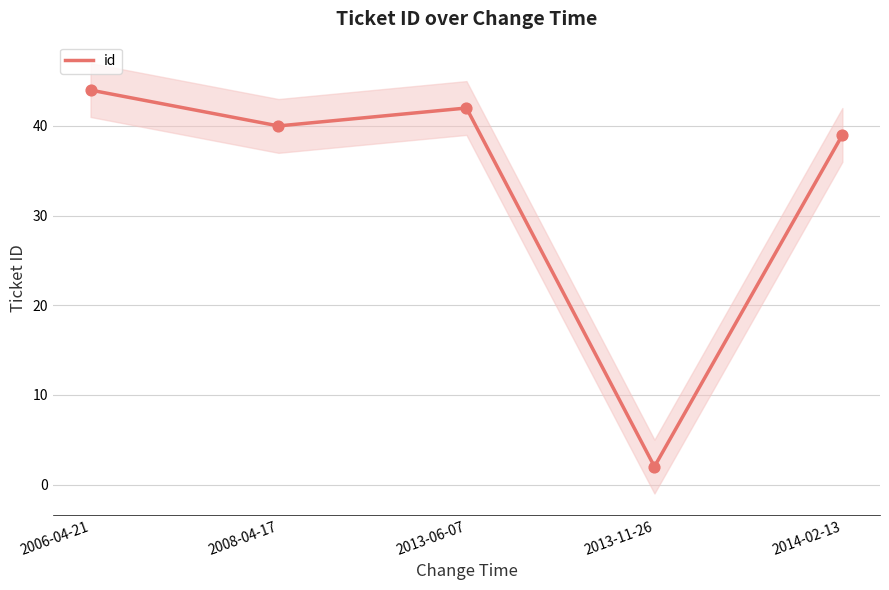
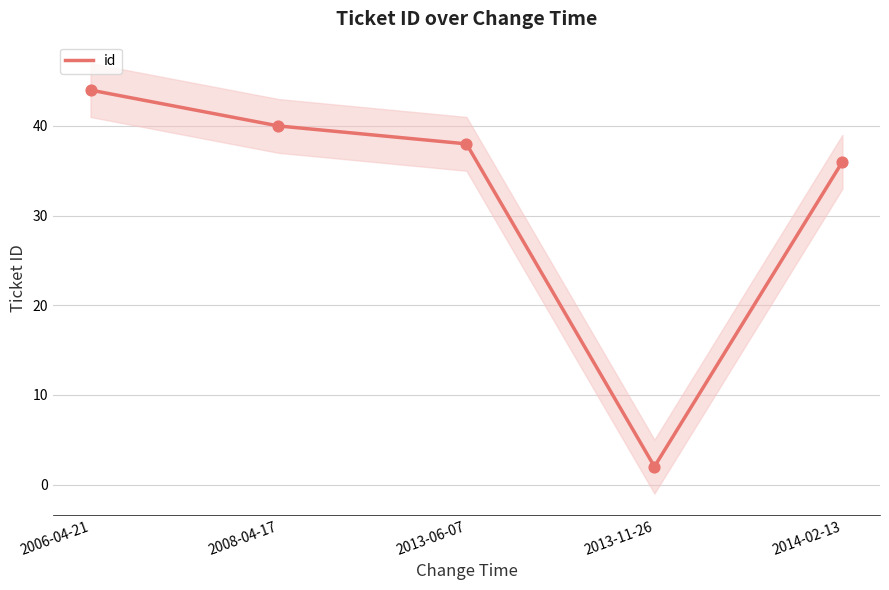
  {
    "id": {
      "2006-04-21": 44,
      "2008-04-17": 40,
-     "2013-06-07": 42,
+     "2013-06-07": 38,
      "2013-11-26": 2,
-     "2014-02-13": 39
+     "2014-02-13": 36
    }
  }
